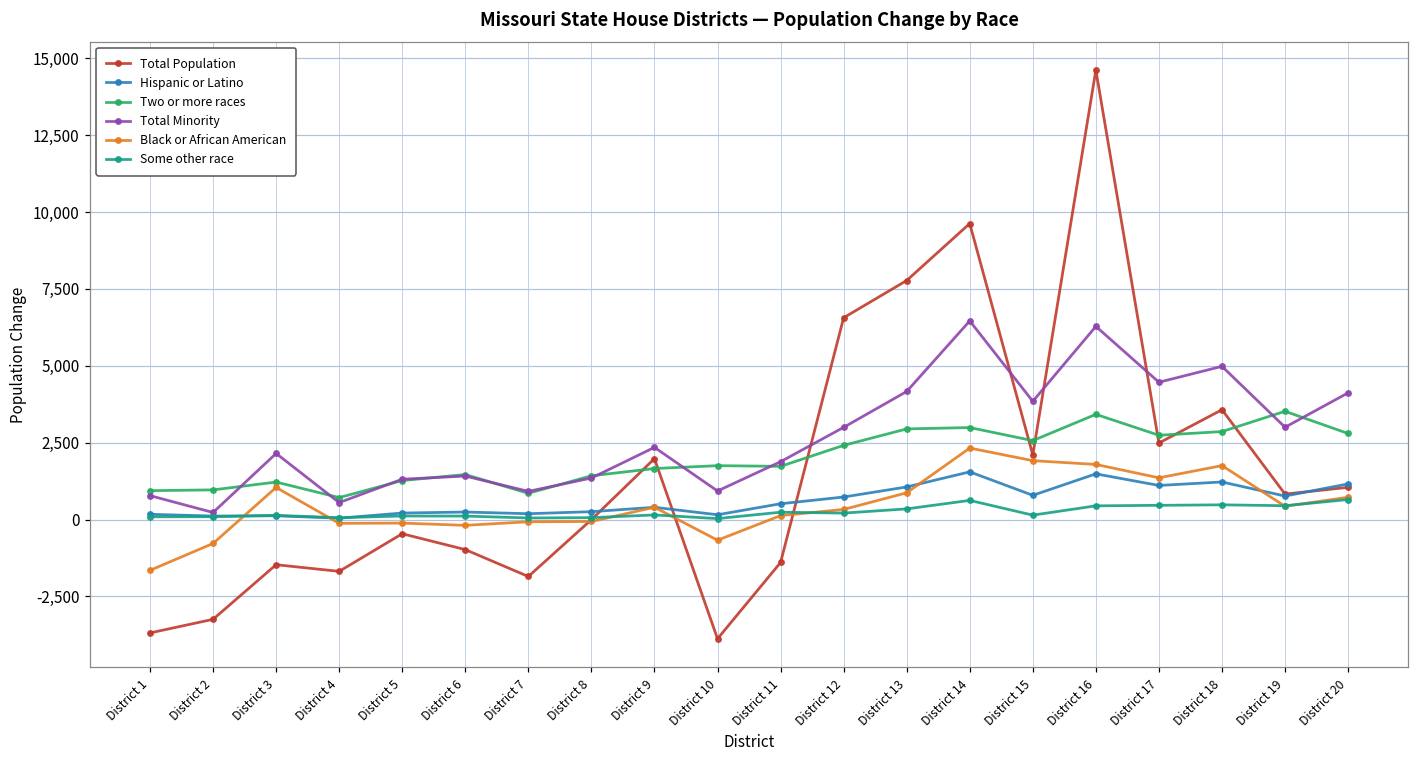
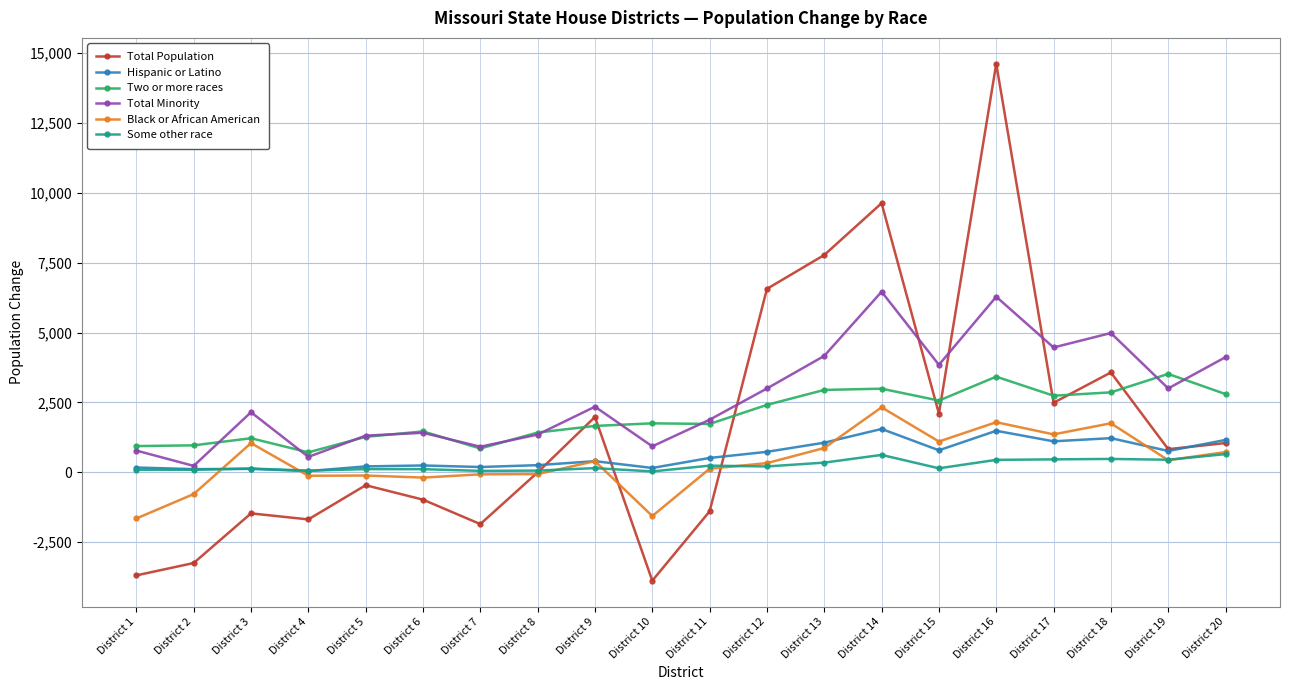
  {
    "Total Population": {
      "District 1": "-3,700",
      "District 2": "-3,200",
      "District 3": "-1,500",
      "District 4": "-1,700",
      "District 5": "-500",
      "District 6": "-1,000",
      "District 7": "-1,900",
      "District 9": "2,000",
      "District 10": "-3,900",
      "District 11": "-1,400",
      "District 12": "6,600",
      "District 13": "7,800",
      "District 14": "9,600",
      "District 15": "2,100",
      "District 16": "14,600",
      "District 17": "2,500",
      "District 18": "3,600",
      "District 20": "1,000"
    },
    "Hispanic or Latino": {
      "District 5": "200",
      "District 6": "200",
      "District 7": "200",
      "District 8": "300",
      "District 10": "200",
      "District 11": "500",
      "District 12": "700",
      "District 13": "1,100",
      "District 14": "1,600",
      "District 15": "800",
      "District 16": "1,500",
      "District 17": "1,100",
      "District 18": "1,200",
      "District 20": "1,200"
    },
    "Total Minority": {
      "District 1": "800",
      "District 2": "200",
      "District 3": "2,200",
      "District 4": "600",
      "District 9": "2,300",
      "District 10": "900",
      "District 11": "1,900",
      "District 12": "3,000",
      "District 13": "4,200",
      "District 14": "6,500",
      "District 15": "3,800",
      "District 16": "6,300",
      "District 17": "4,500",
      "District 18": "5,000",
      "District 19": "3,000",
      "District 20": "4,100"
    },
    "Black or African American": {
      "District 1": "-1,700",
      "District 2": "-800",
      "District 3": "1,000",
      "District 4": "-100",
      "District 5": "-100",
      "District 6": "-200",
      "District 7": "-100",
-     "District 10": "-700",
+     "District 10": "-1,600",
      "District 11": "100",
      "District 12": "300",
      "District 13": "900",
      "District 14": "2,300",
-     "District 15": "1,900",
+     "District 15": "1,100",
      "District 16": "1,800",
      "District 17": "1,400",
      "District 18": "1,800"
    }
  }
